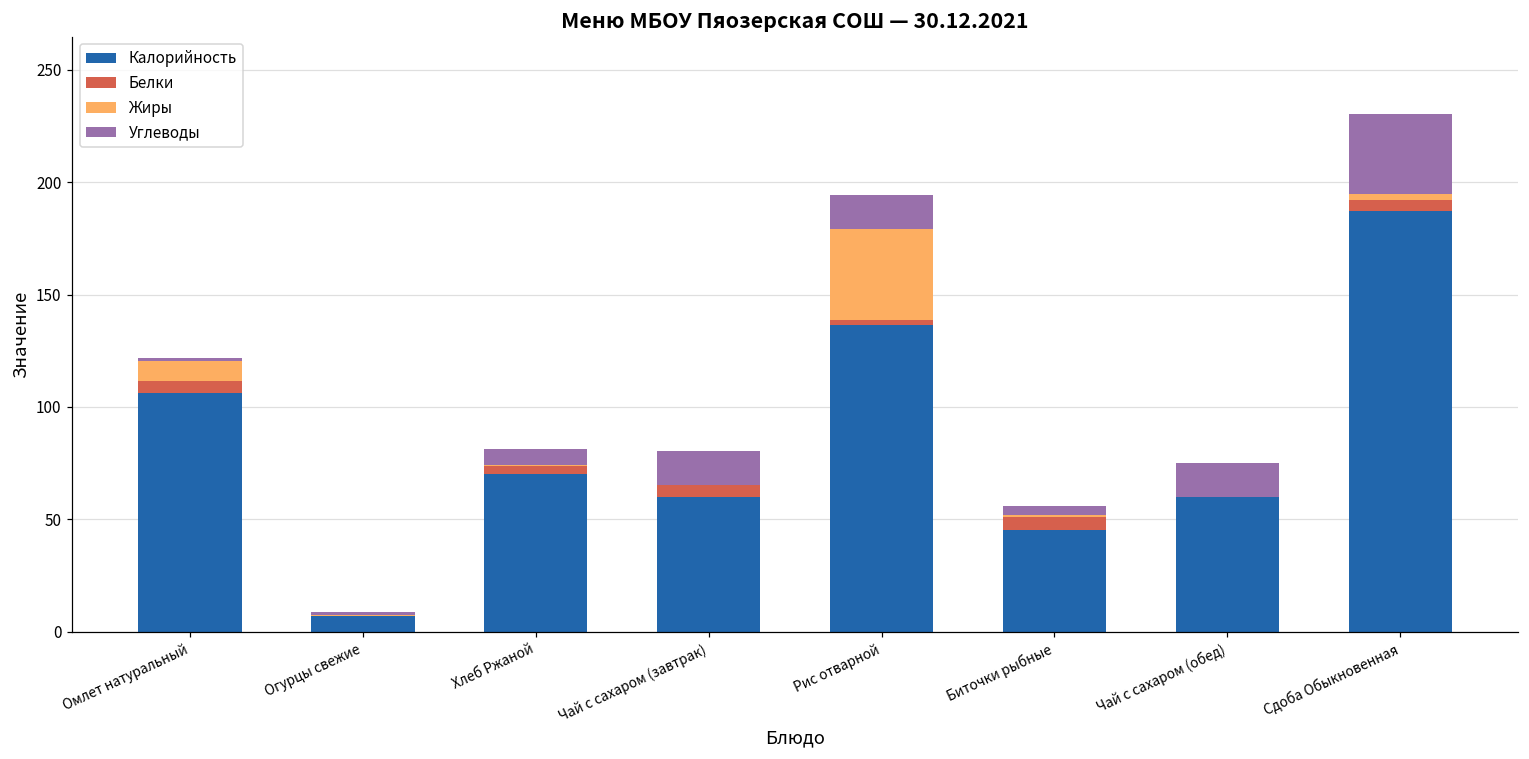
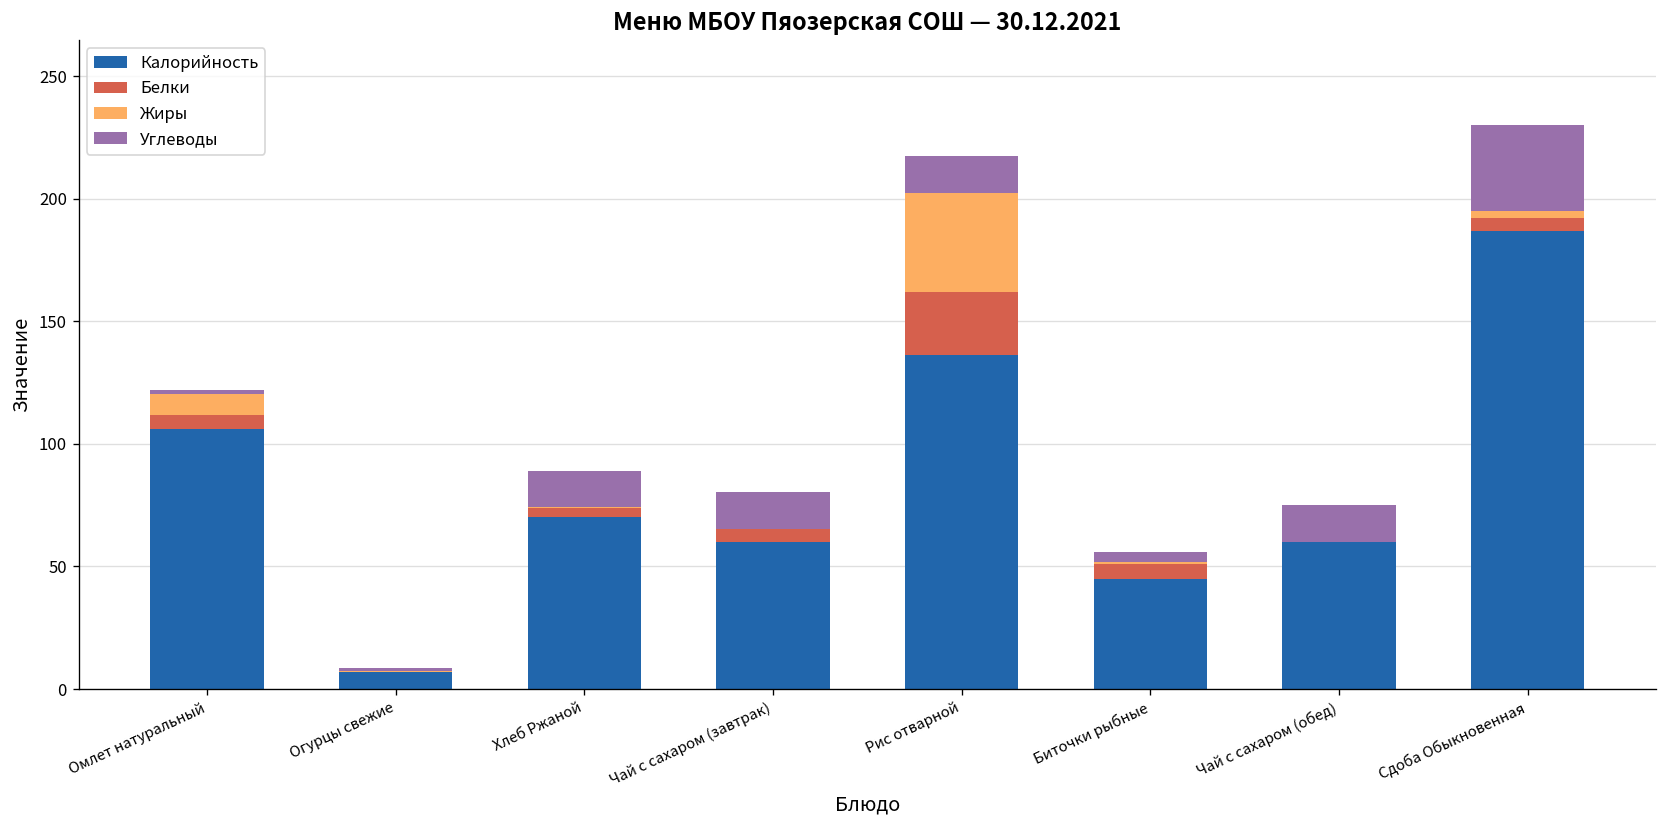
  {
    "Калорийность": {
      "Омлет натуральный": 106,
      "Огурцы свежие": 7,
      "Хлеб Ржаной": 70,
      "Чай с сахаром (завтрак)": 60,
      "Рис отварной": 136,
      "Биточки рыбные": 45,
      "Чай с сахаром (обед)": 60,
      "Сдоба Обыкновенная": 187
    },
    "Белки": {
      "Омлет натуральный": 6,
      "Хлеб Ржаной": 4,
      "Чай с сахаром (завтрак)": 5,
-     "Рис отварной": 2,
+     "Рис отварной": 26,
      "Биточки рыбные": 6,
      "Сдоба Обыкновенная": 5
    },
    "Жиры": {
      "Омлет натуральный": 9,
      "Чай с сахаром (завтрак)": 0,
      "Рис отварной": 40,
      "Чай с сахаром (обед)": 0,
      "Сдоба Обыкновенная": 3
    },
    "Углеводы": {
      "Омлет натуральный": 2,
      "Огурцы свежие": 1,
-     "Хлеб Ржаной": 7,
+     "Хлеб Ржаной": 15,
      "Чай с сахаром (завтрак)": 15,
      "Рис отварной": 15,
      "Биточки рыбные": 4,
      "Чай с сахаром (обед)": 15,
      "Сдоба Обыкновенная": 35
    }
  }
